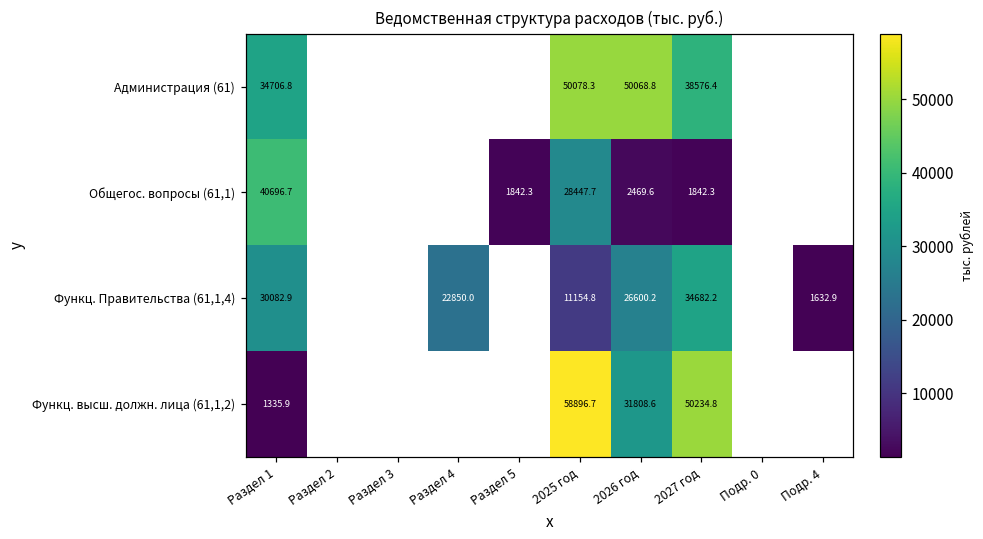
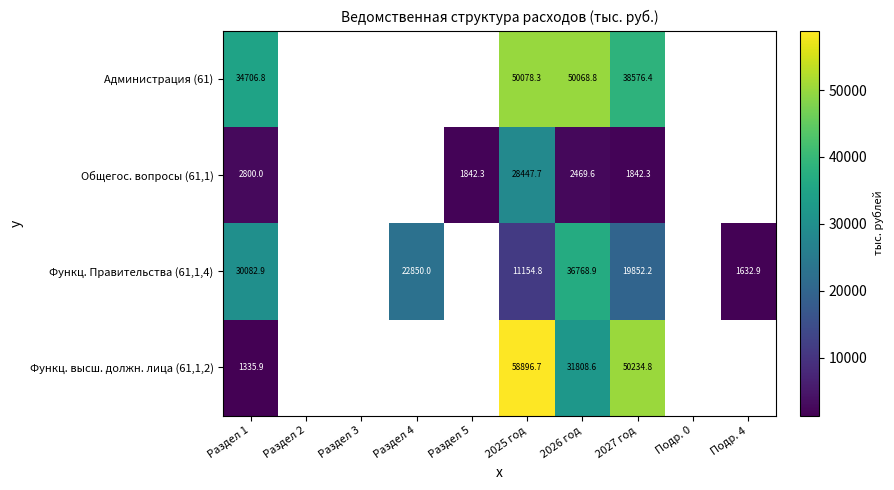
  {
    "Администрация (61)": {
      "Раздел 1": 34706.8,
      "2025 год": 50078.3,
      "2026 год": 50068.8,
      "2027 год": 38576.4
    },
    "Общегос. вопросы (61,1)": {
-     "Раздел 1": 40696.7,
+     "Раздел 1": 2800.0,
      "Раздел 5": 1842.3,
      "2025 год": 28447.7,
      "2026 год": 2469.6,
      "2027 год": 1842.3
    },
    "Функц. Правительства (61,1,4)": {
      "Раздел 1": 30082.9,
      "Раздел 4": 22850.0,
      "2025 год": 11154.8,
-     "2026 год": 26600.2,
-     "2027 год": 34682.2,
+     "2026 год": 36768.9,
+     "2027 год": 19852.2,
      "Подр. 4": 1632.9
    },
    "Функц. высш. должн. лица (61,1,2)": {
      "Раздел 1": 1335.9,
      "2025 год": 58896.7,
      "2026 год": 31808.6,
      "2027 год": 50234.8
    }
  }
